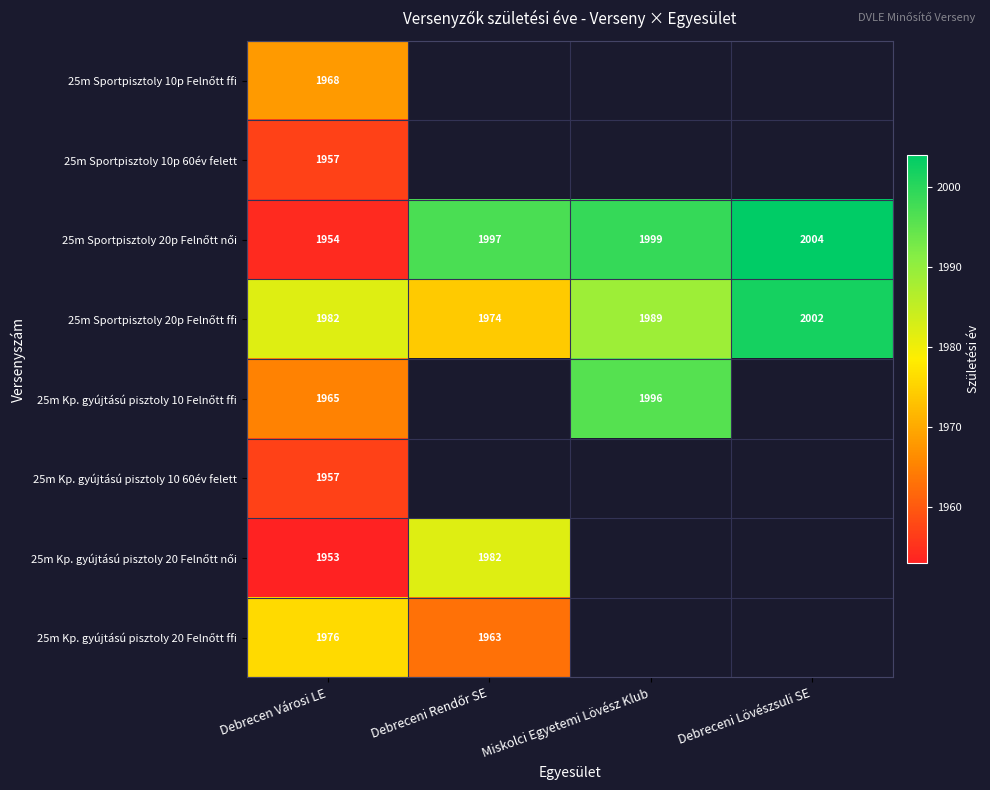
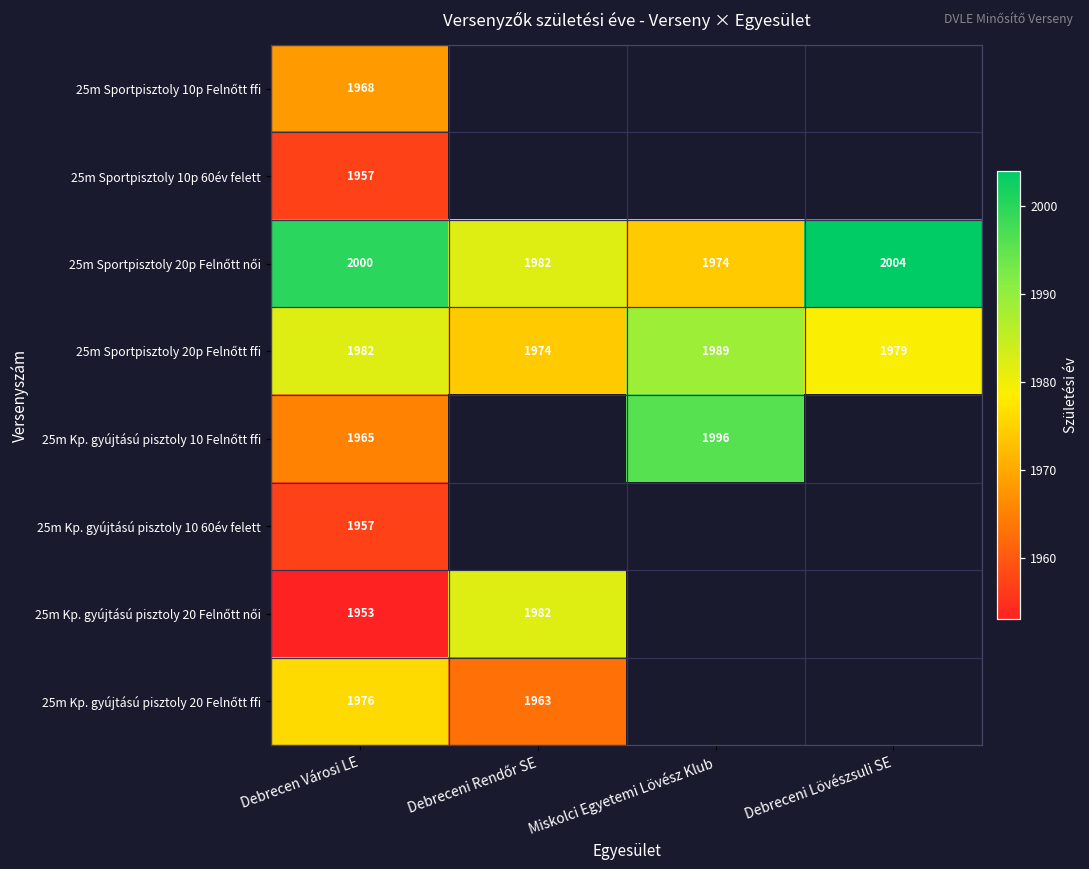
  {
    "25m Sportpisztoly 10p Felnőtt ffi": {
      "Debrecen Városi LE": 1968
    },
    "25m Sportpisztoly 10p 60év felett": {
      "Debrecen Városi LE": 1957
    },
    "25m Sportpisztoly 20p Felnőtt női": {
-     "Debrecen Városi LE": 1954,
-     "Debreceni Rendőr SE": 1997,
-     "Miskolci Egyetemi Lövész Klub": 1999,
+     "Debrecen Városi LE": 2000,
+     "Debreceni Rendőr SE": 1982,
+     "Miskolci Egyetemi Lövész Klub": 1974,
      "Debreceni Lövészsuli SE": 2004
    },
    "25m Sportpisztoly 20p Felnőtt ffi": {
      "Debrecen Városi LE": 1982,
      "Debreceni Rendőr SE": 1974,
      "Miskolci Egyetemi Lövész Klub": 1989,
-     "Debreceni Lövészsuli SE": 2002
+     "Debreceni Lövészsuli SE": 1979
    },
    "25m Kp. gyújtású pisztoly 10 Felnőtt ffi": {
      "Debrecen Városi LE": 1965,
      "Miskolci Egyetemi Lövész Klub": 1996
    },
    "25m Kp. gyújtású pisztoly 10 60év felett": {
      "Debrecen Városi LE": 1957
    },
    "25m Kp. gyújtású pisztoly 20 Felnőtt női": {
      "Debrecen Városi LE": 1953,
      "Debreceni Rendőr SE": 1982
    },
    "25m Kp. gyújtású pisztoly 20 Felnőtt ffi": {
      "Debrecen Városi LE": 1976,
      "Debreceni Rendőr SE": 1963
    }
  }
